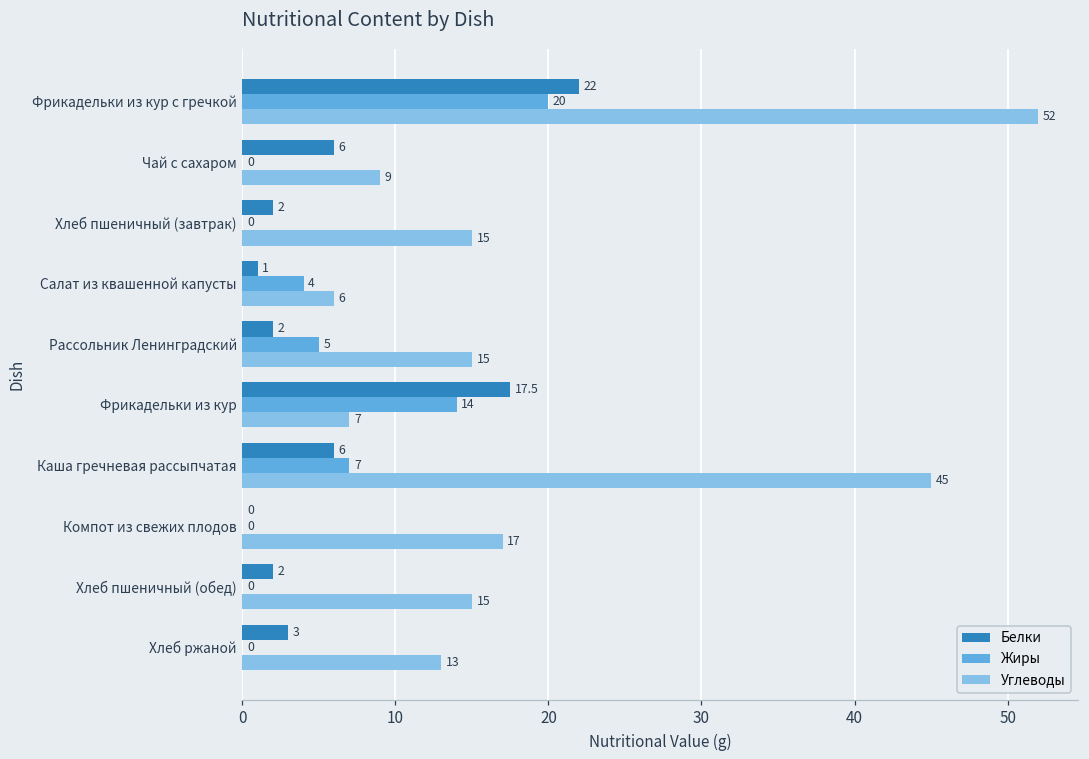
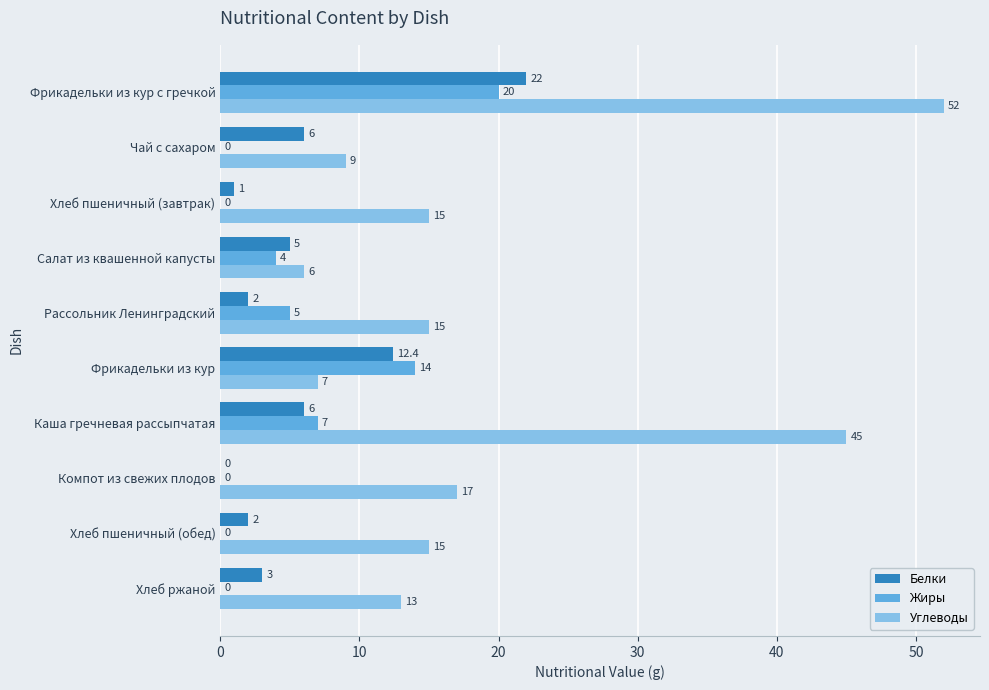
  {
    "Белки": {
      "Фрикадельки из кур с гречкой": 22,
      "Чай с сахаром": 6,
-     "Хлеб пшеничный (завтрак)": 2,
-     "Салат из квашенной капусты": 1,
+     "Хлеб пшеничный (завтрак)": 1,
+     "Салат из квашенной капусты": 5,
      "Рассольник Ленинградский": 2,
-     "Фрикадельки из кур": 17.5,
+     "Фрикадельки из кур": 12.4,
      "Каша гречневая рассыпчатая": 6,
      "Компот из свежих плодов": 0,
      "Хлеб пшеничный (обед)": 2,
      "Хлеб ржаной": 3
    }
  }
